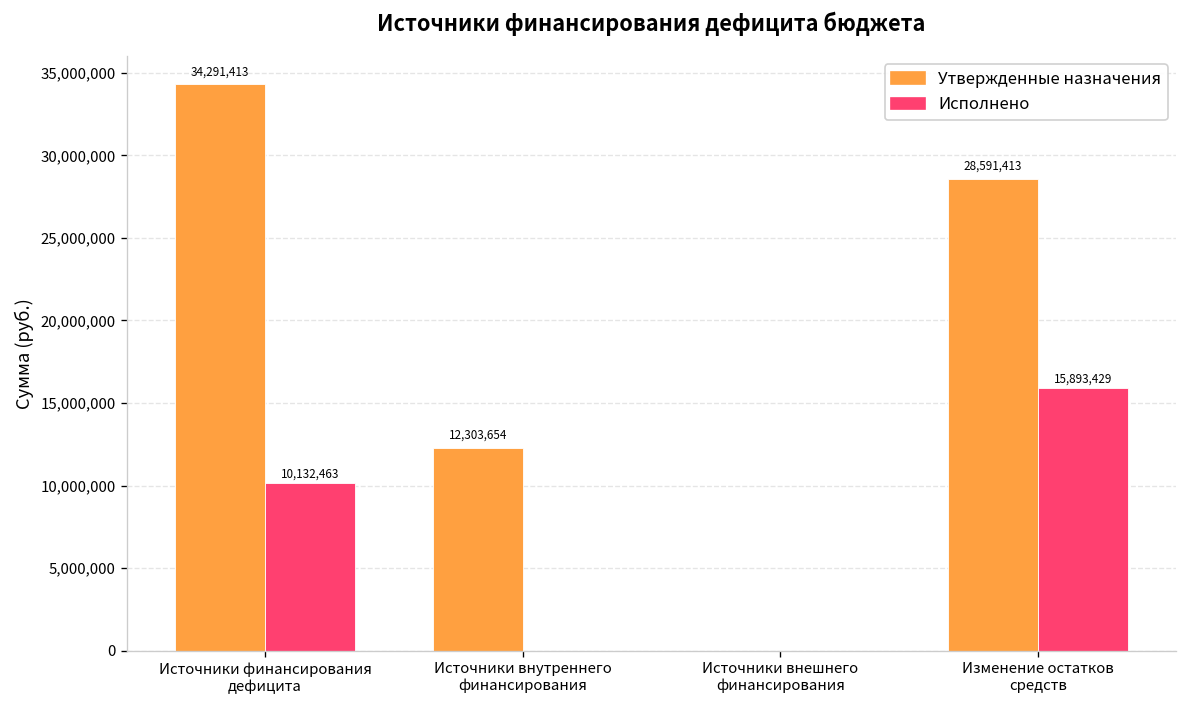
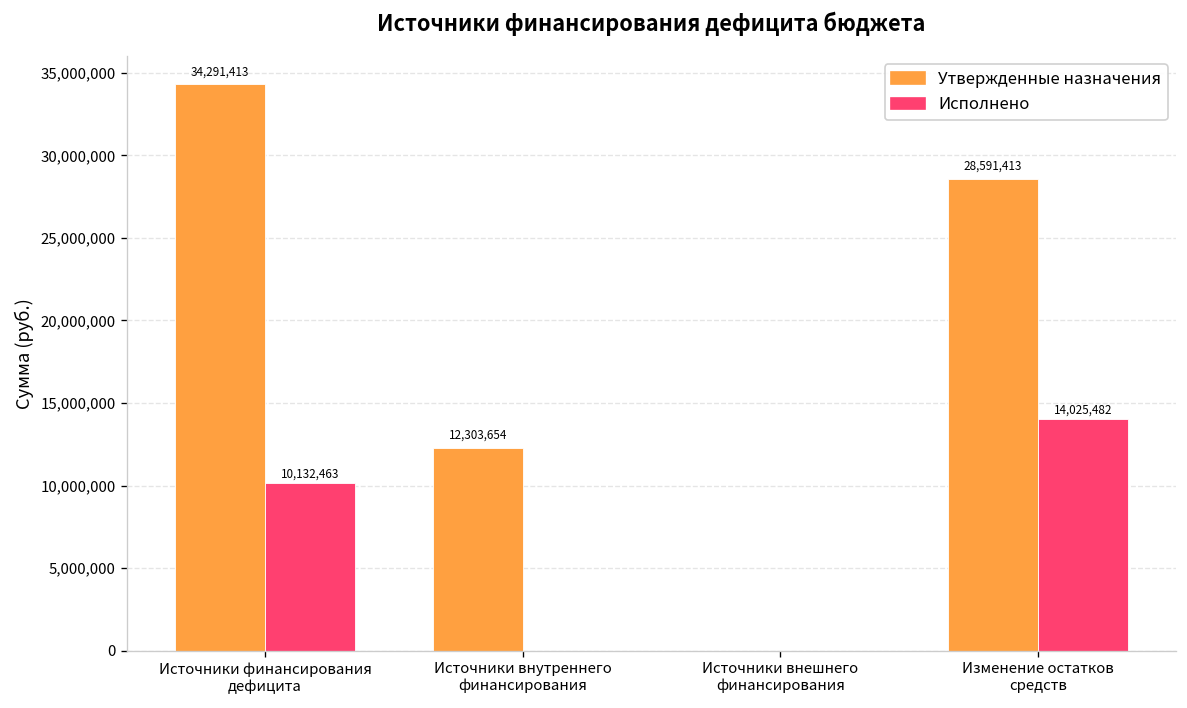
  {
    "Утвержденные назначения": {
      "Источники финансирования дефицита": "34,291,413",
      "Источники внутреннего финансирования": "12,303,654",
      "Изменение остатков средств": "28,591,413"
    },
    "Исполнено": {
      "Источники финансирования дефицита": "10,132,463",
-     "Изменение остатков средств": "15,893,429"
+     "Изменение остатков средств": "14,025,482"
    }
  }
